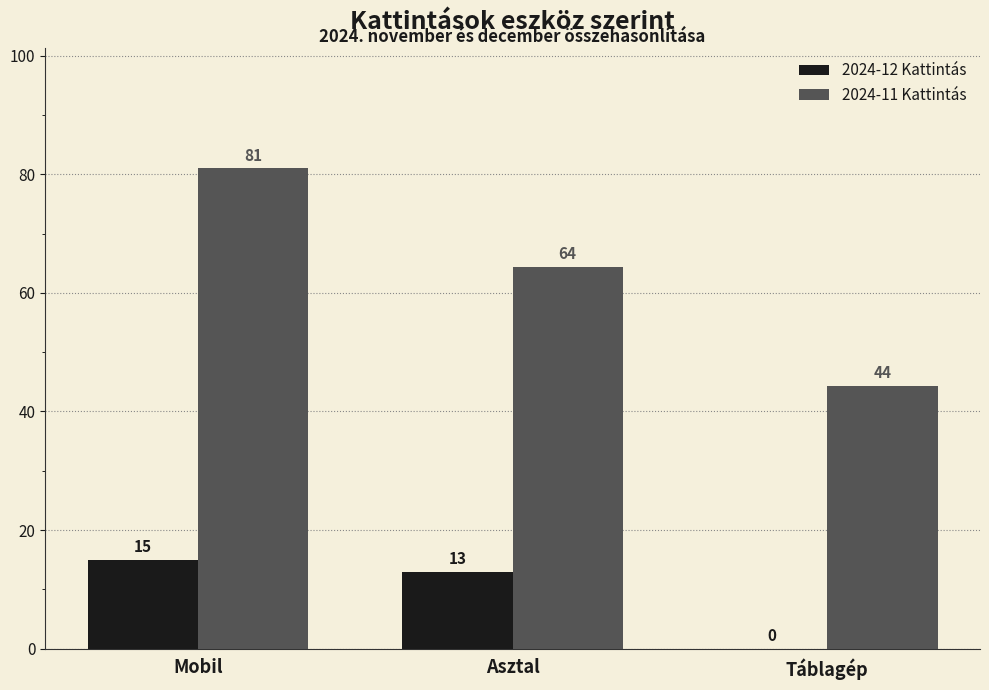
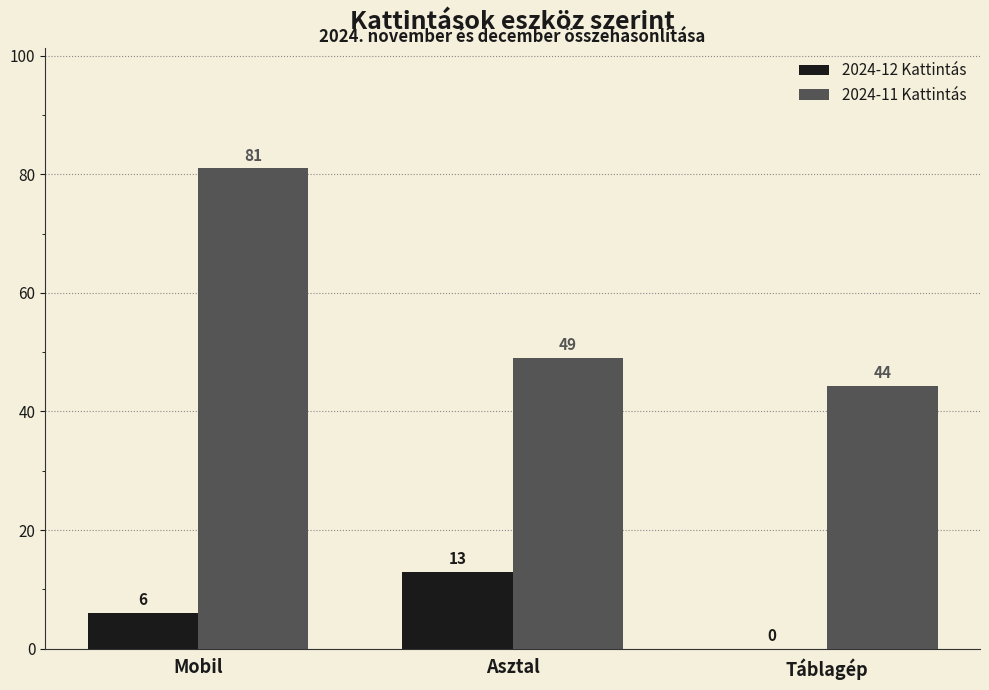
  {
    "2024-12 Kattintás": {
-     "Mobil": 15,
+     "Mobil": 6,
      "Asztal": 13,
      "Táblagép": 0
    },
    "2024-11 Kattintás": {
      "Mobil": 81,
-     "Asztal": 64,
+     "Asztal": 49,
      "Táblagép": 44
    }
  }
